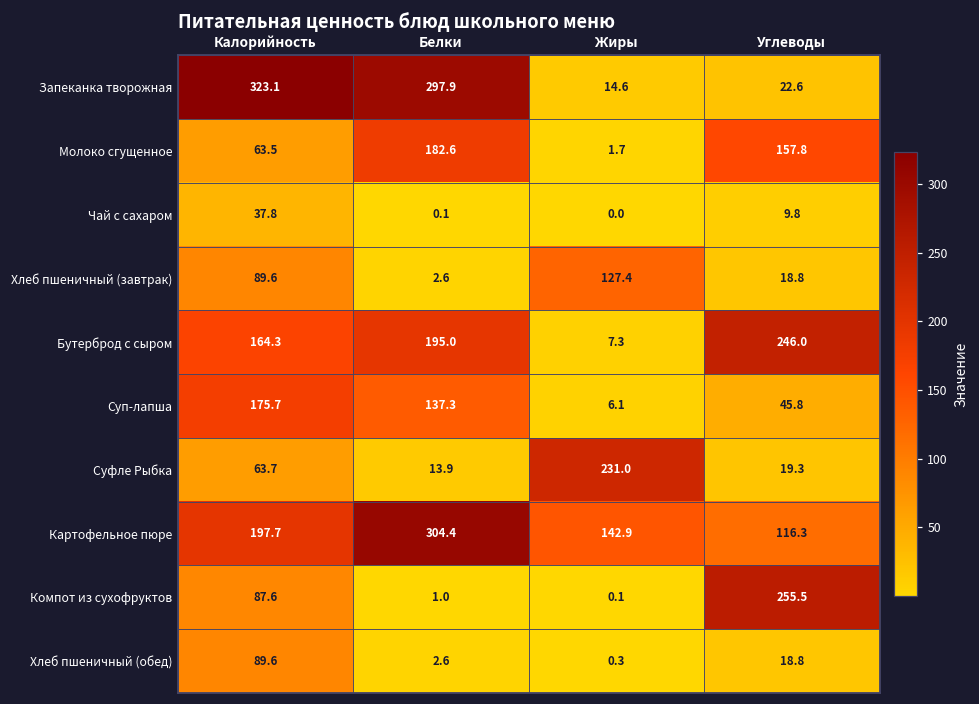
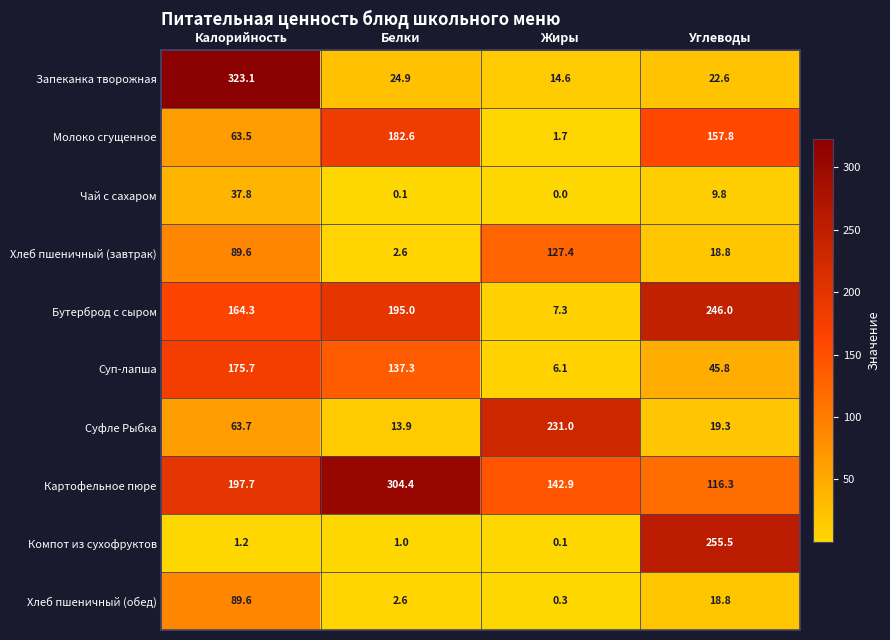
  {
    "Запеканка творожная": {
      "Калорийность": 323.1,
-     "Белки": 297.9,
+     "Белки": 24.9,
      "Жиры": 14.6,
      "Углеводы": 22.6
    },
    "Молоко сгущенное": {
      "Калорийность": 63.5,
      "Белки": 182.6,
      "Жиры": 1.7,
      "Углеводы": 157.8
    },
    "Чай с сахаром": {
      "Калорийность": 37.8,
      "Белки": 0.1,
      "Жиры": 0.0,
      "Углеводы": 9.8
    },
    "Хлеб пшеничный (завтрак)": {
      "Калорийность": 89.6,
      "Белки": 2.6,
      "Жиры": 127.4,
      "Углеводы": 18.8
    },
    "Бутерброд с сыром": {
      "Калорийность": 164.3,
      "Белки": 195.0,
      "Жиры": 7.3,
      "Углеводы": 246.0
    },
    "Суп-лапша": {
      "Калорийность": 175.7,
      "Белки": 137.3,
      "Жиры": 6.1,
      "Углеводы": 45.8
    },
    "Суфле Рыбка": {
      "Калорийность": 63.7,
      "Белки": 13.9,
      "Жиры": 231.0,
      "Углеводы": 19.3
    },
    "Картофельное пюре": {
      "Калорийность": 197.7,
      "Белки": 304.4,
      "Жиры": 142.9,
      "Углеводы": 116.3
    },
    "Компот из сухофруктов": {
-     "Калорийность": 87.6,
+     "Калорийность": 1.2,
      "Белки": 1.0,
      "Жиры": 0.1,
      "Углеводы": 255.5
    },
    "Хлеб пшеничный (обед)": {
      "Калорийность": 89.6,
      "Белки": 2.6,
      "Жиры": 0.3,
      "Углеводы": 18.8
    }
  }
